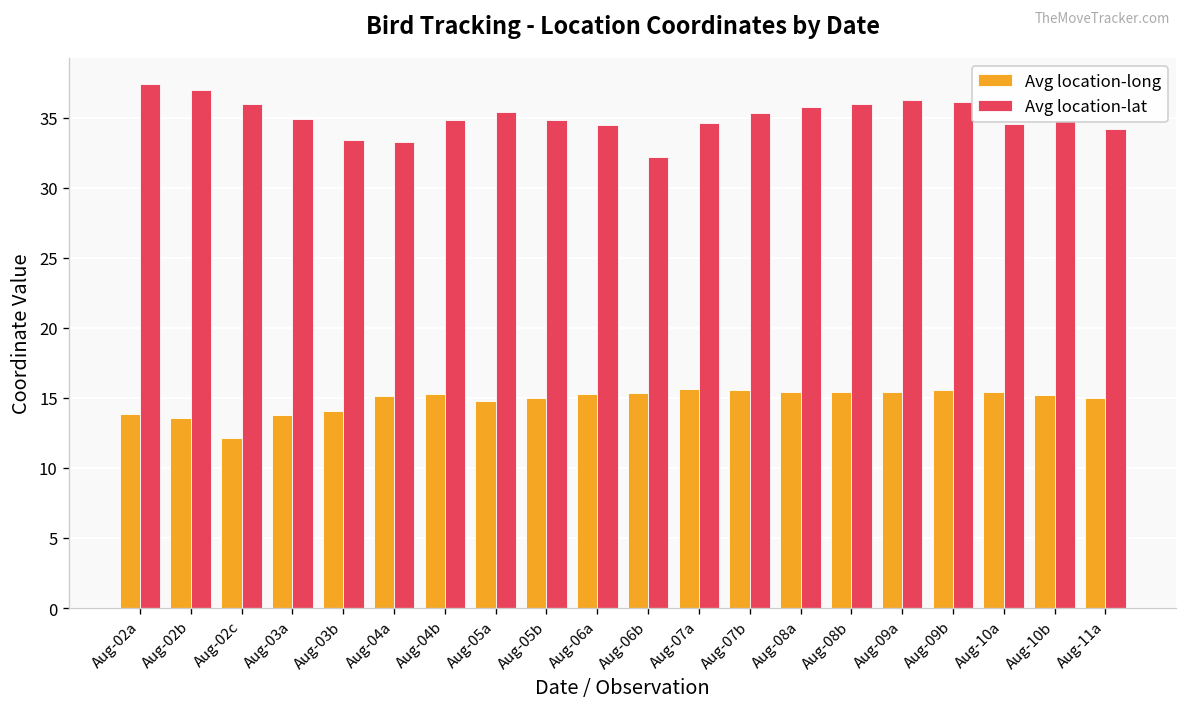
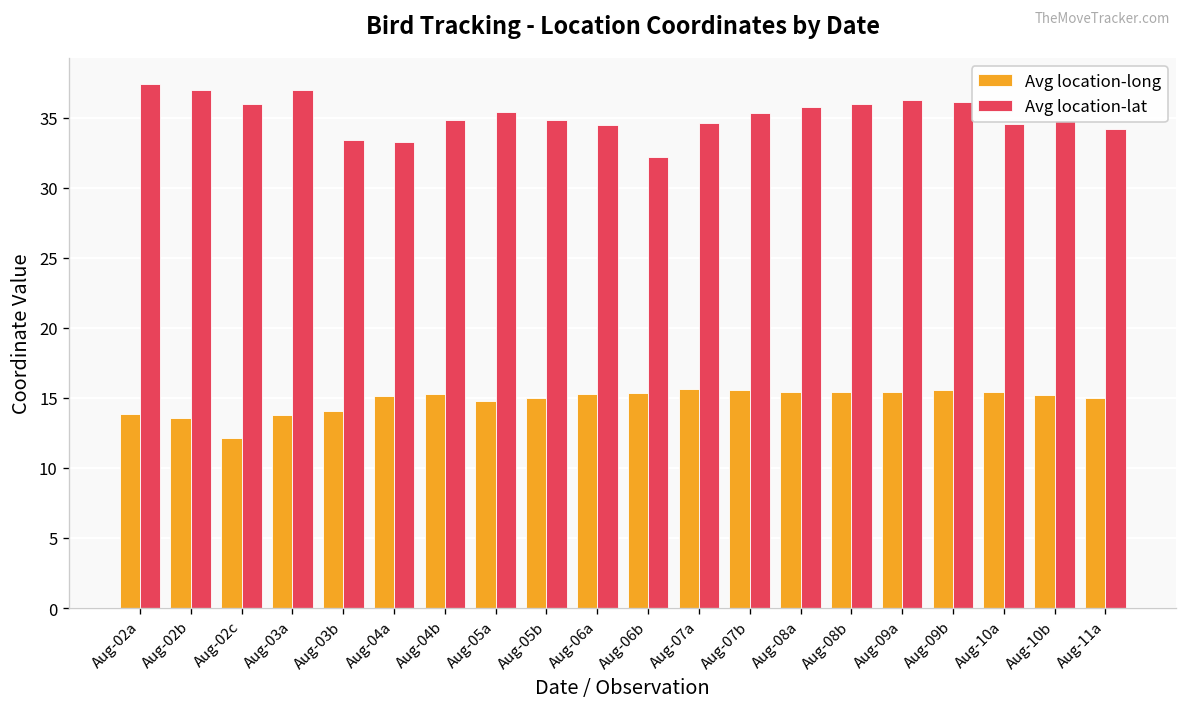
  {
    "Avg location-long": {
      "Aug-02a": 13.9,
      "Aug-02b": 13.6,
      "Aug-02c": 12.1,
      "Aug-03a": 13.8,
      "Aug-03b": 14.1,
      "Aug-04a": 15.1,
      "Aug-04b": 15.3,
      "Aug-05a": 14.8,
      "Aug-05b": 15.0,
      "Aug-06a": 15.3,
      "Aug-06b": 15.4,
      "Aug-07a": 15.6,
      "Aug-07b": 15.6,
      "Aug-08a": 15.5,
      "Aug-08b": 15.4,
      "Aug-09a": 15.4,
      "Aug-09b": 15.6,
      "Aug-10a": 15.4,
      "Aug-10b": 15.2,
      "Aug-11a": 15.0
    },
    "Avg location-lat": {
      "Aug-02a": 37.4,
      "Aug-02b": 37.0,
      "Aug-02c": 36.0,
-     "Aug-03a": 34.9,
+     "Aug-03a": 37.0,
      "Aug-03b": 33.4,
      "Aug-04a": 33.3,
      "Aug-04b": 34.8,
      "Aug-05a": 35.4,
      "Aug-05b": 34.8,
      "Aug-06a": 34.5,
      "Aug-06b": 32.2,
      "Aug-07a": 34.6,
      "Aug-07b": 35.3,
      "Aug-08a": 35.8,
      "Aug-08b": 36.0,
      "Aug-09a": 36.2,
      "Aug-09b": 36.1,
      "Aug-10a": 34.5,
      "Aug-11a": 34.2
    }
  }
